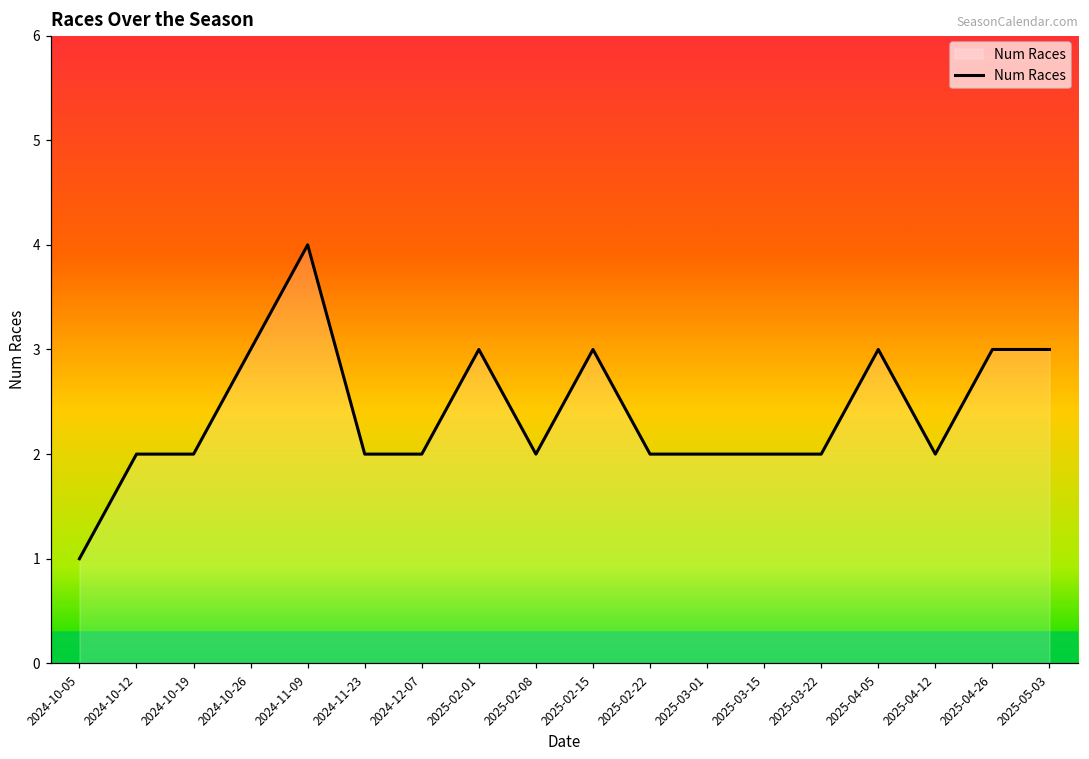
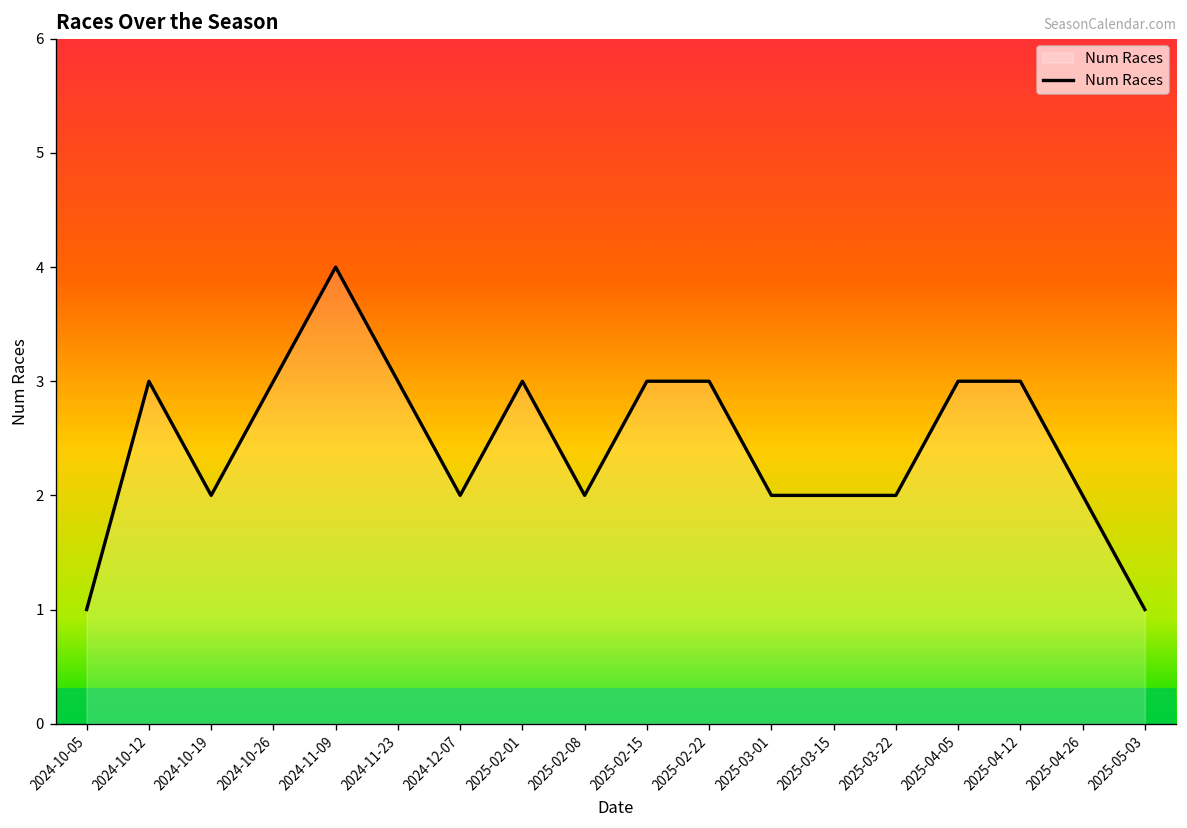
  {
    "2024-10-05": 1,
-   "2024-10-12": 2,
+   "2024-10-12": 3,
    "2024-10-19": 2,
    "2024-10-26": 3,
    "2024-11-09": 4,
-   "2024-11-23": 2,
+   "2024-11-23": 3,
    "2024-12-07": 2,
    "2025-02-01": 3,
    "2025-02-08": 2,
    "2025-02-15": 3,
-   "2025-02-22": 2,
+   "2025-02-22": 3,
    "2025-03-01": 2,
    "2025-03-15": 2,
    "2025-03-22": 2,
    "2025-04-05": 3,
-   "2025-04-12": 2,
-   "2025-04-26": 3,
-   "2025-05-03": 3
+   "2025-04-12": 3,
+   "2025-04-26": 2,
+   "2025-05-03": 1
  }
